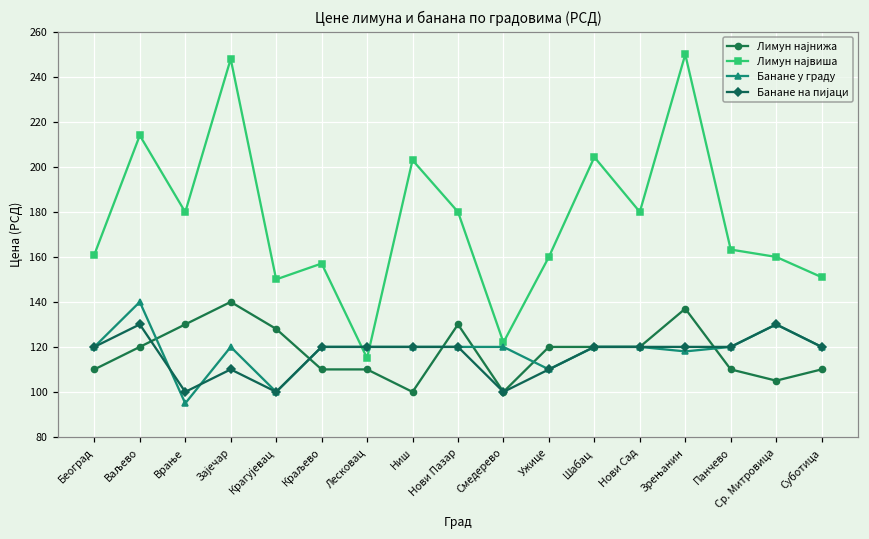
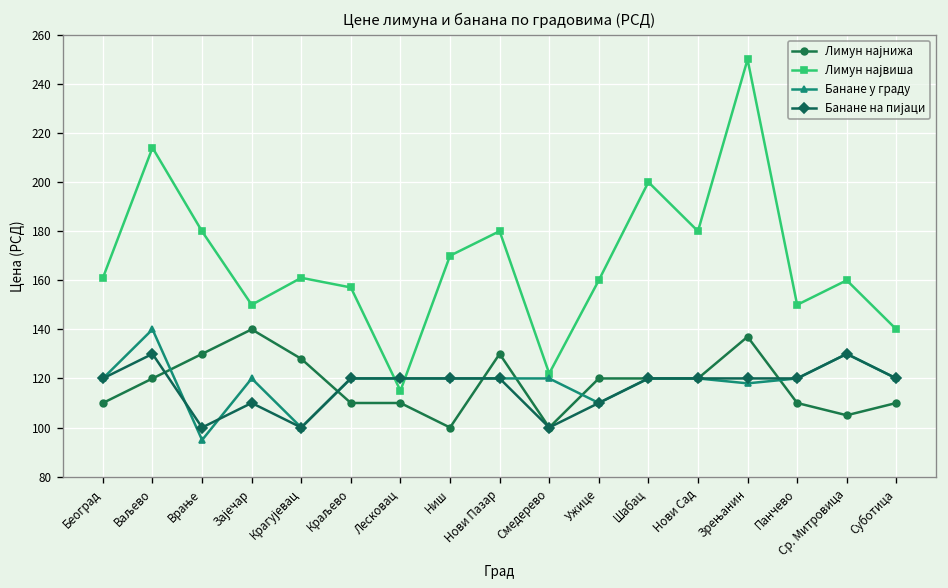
  {
    "Лимун највиша": {
      "Београд": 161,
      "Ваљево": 214,
      "Врање": 180,
-     "Зајечар": 248,
-     "Крагујевац": 150,
+     "Зајечар": 150,
+     "Крагујевац": 161,
      "Краљево": 157,
      "Лесковац": 115,
-     "Ниш": 203,
+     "Ниш": 170,
      "Нови Пазар": 180,
      "Смедерево": 122,
      "Ужице": 160,
-     "Шабац": 204,
+     "Шабац": 200,
      "Нови Сад": 180,
      "Зрењанин": 250,
-     "Панчево": 163,
+     "Панчево": 150,
      "Ср. Митровица": 160,
-     "Суботица": 151
+     "Суботица": 140
    }
  }
